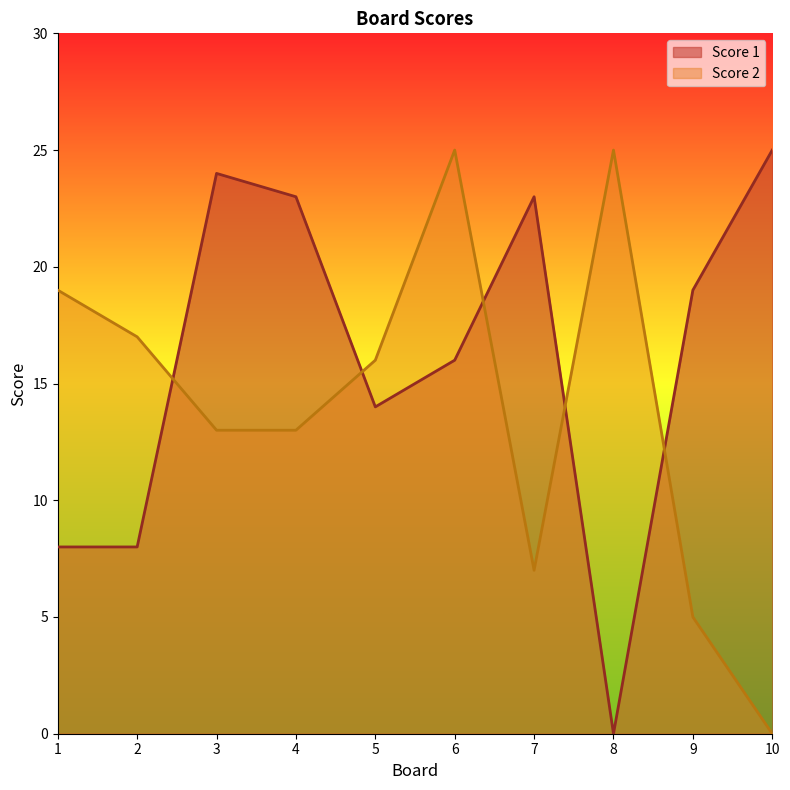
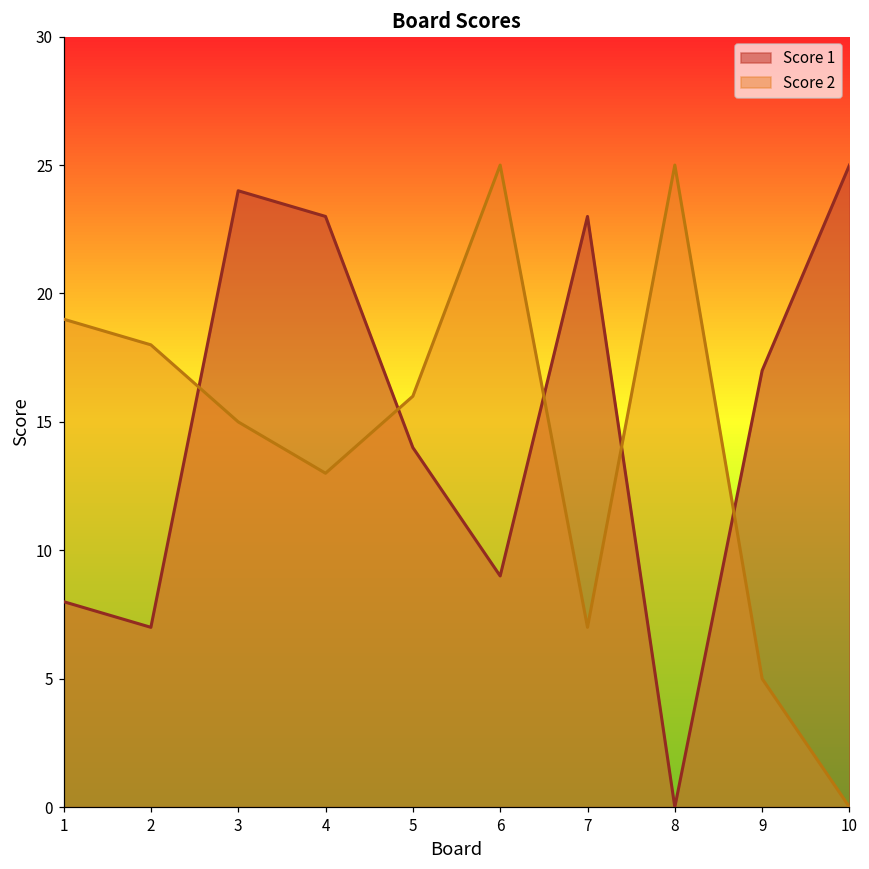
  {
    "Score 1": {
      "1": 8,
-     "2": 8,
+     "2": 7,
      "3": 24,
      "4": 23,
      "5": 14,
-     "6": 16,
+     "6": 9,
      "7": 23,
      "8": 0,
-     "9": 19,
+     "9": 17,
      "10": 25
    },
    "Score 2": {
      "1": 19,
-     "2": 17,
-     "3": 13,
+     "2": 18,
+     "3": 15,
      "4": 13,
      "5": 16,
      "6": 25,
      "7": 7,
      "8": 25,
      "9": 5,
      "10": 0
    }
  }
